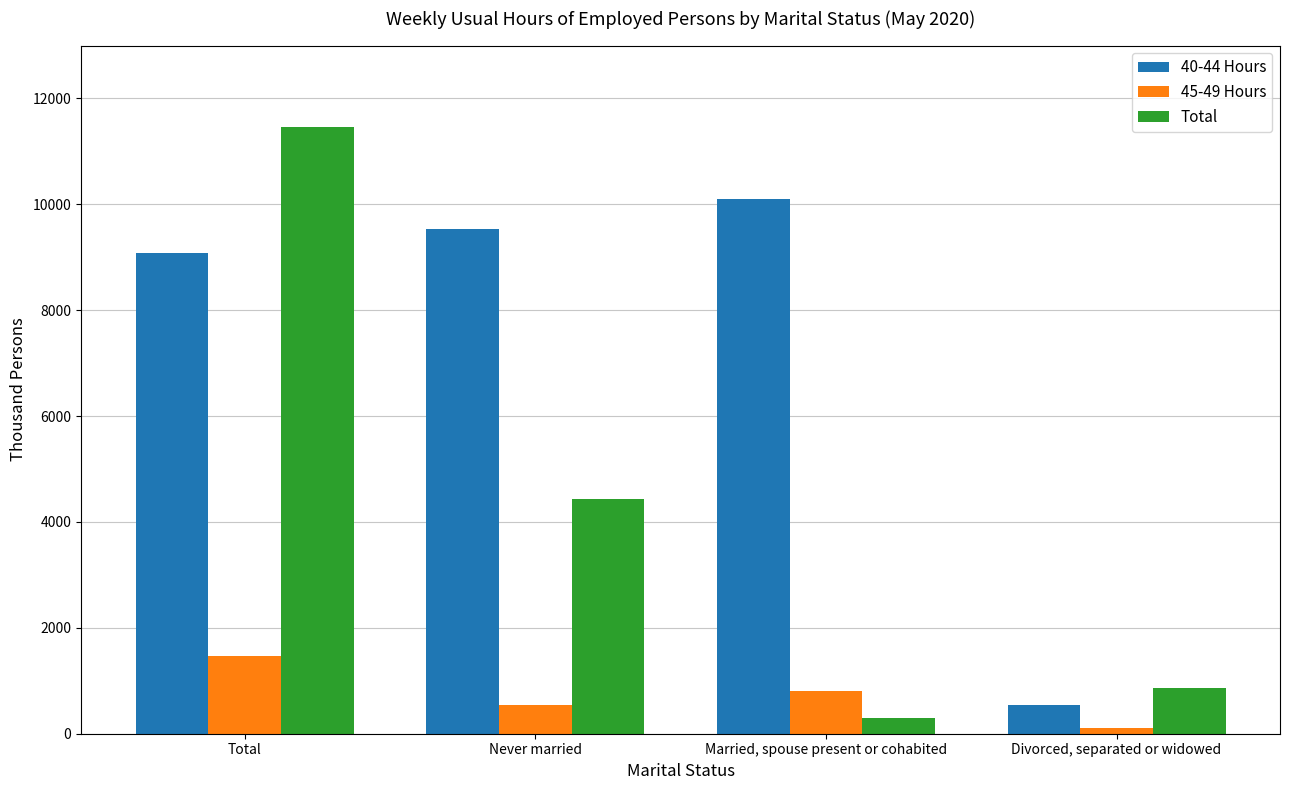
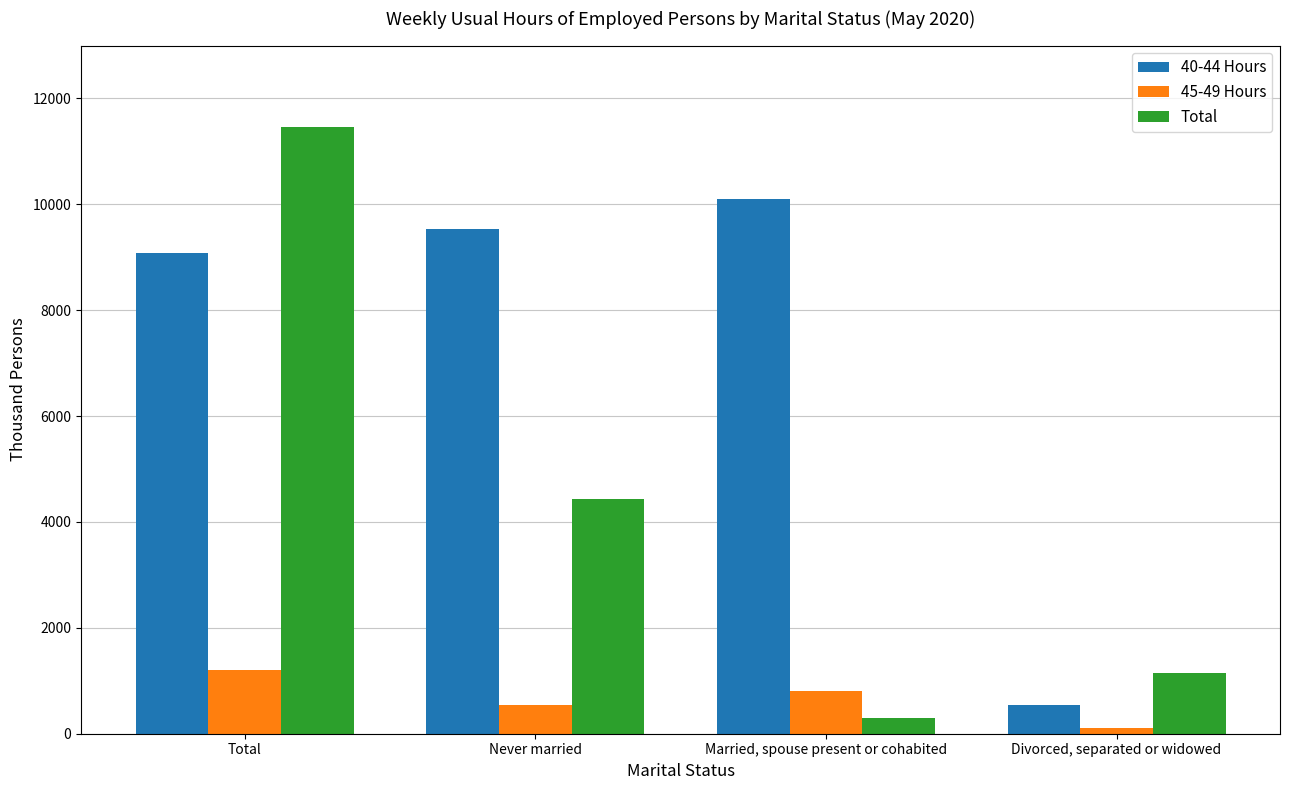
  {
    "40-44 Hours": {
      "Total": 9100,
      "Never married": 9500,
      "Married, spouse present or cohabited": 10100,
      "Divorced, separated or widowed": 500
    },
    "45-49 Hours": {
-     "Total": 1500,
+     "Total": 1200,
      "Never married": 500,
      "Married, spouse present or cohabited": 800,
      "Divorced, separated or widowed": 100
    },
    "Total": {
      "Total": 11500,
      "Never married": 4400,
      "Married, spouse present or cohabited": 300,
-     "Divorced, separated or widowed": 900
+     "Divorced, separated or widowed": 1100
    }
  }
